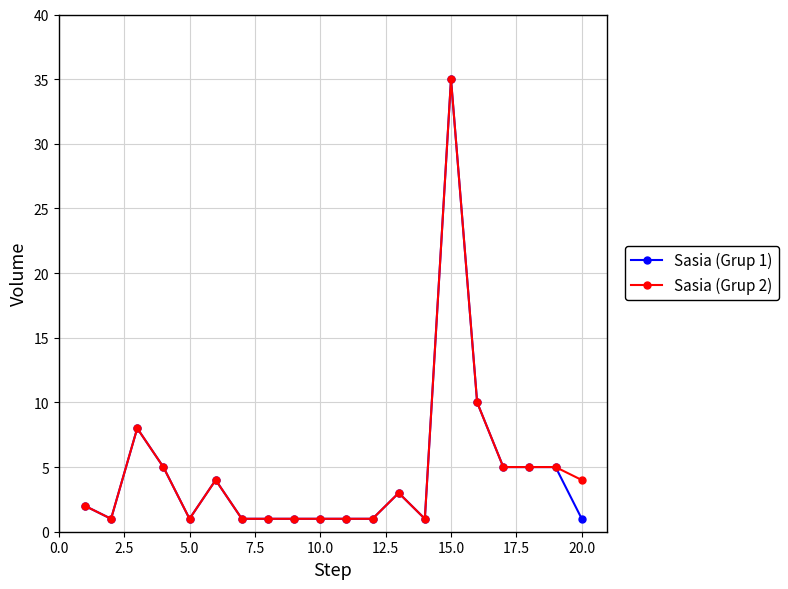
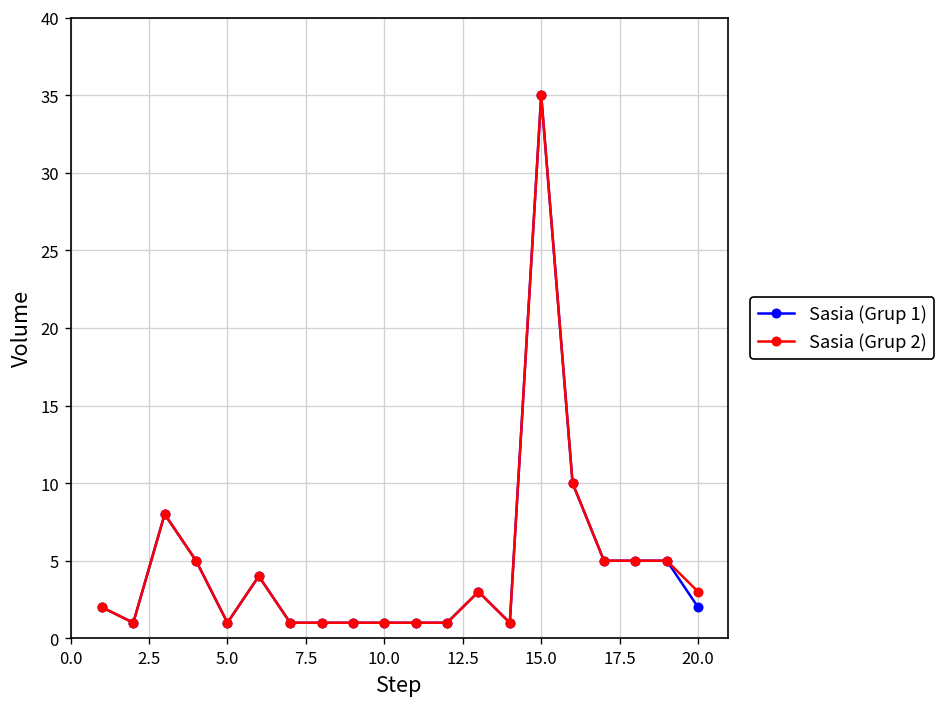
  {
    "Sasia (Grup 1)": {
-     "20.0": 1
+     "20.0": 2
    },
    "Sasia (Grup 2)": {
-     "20.0": 4
+     "20.0": 3
    }
  }
